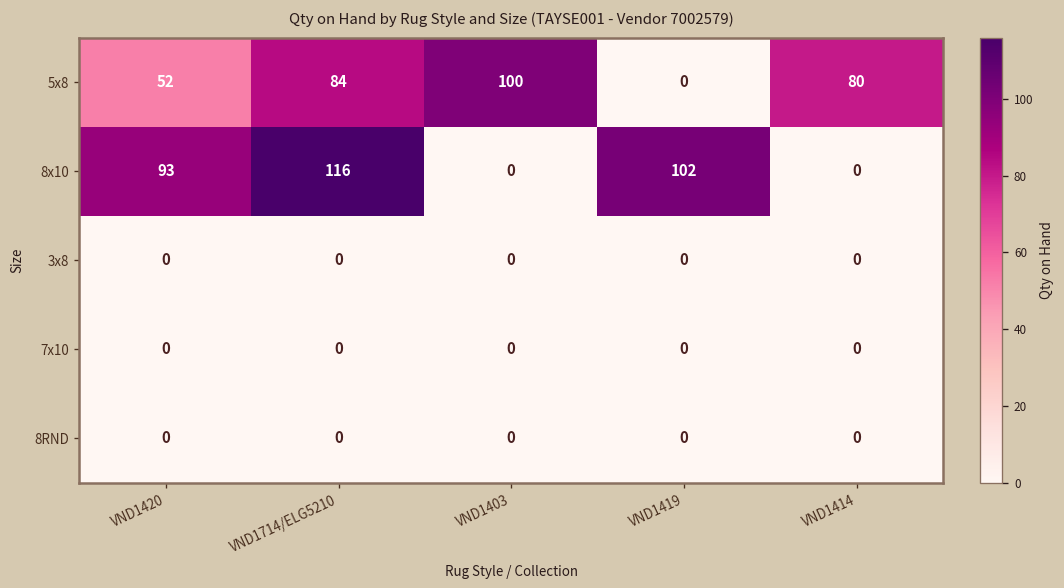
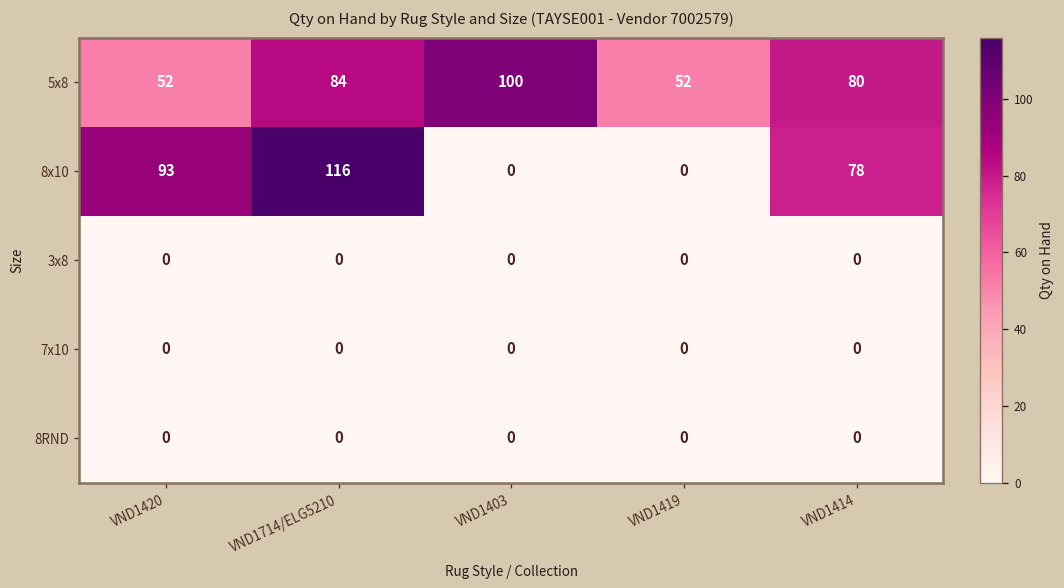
  {
    "5x8": {
      "VND1420": 52,
      "VND1714/ELG5210": 84,
      "VND1403": 100,
-     "VND1419": 0,
+     "VND1419": 52,
      "VND1414": 80
    },
    "8x10": {
      "VND1420": 93,
      "VND1714/ELG5210": 116,
      "VND1403": 0,
-     "VND1419": 102,
-     "VND1414": 0
+     "VND1419": 0,
+     "VND1414": 78
    },
    "3x8": {
      "VND1420": 0,
      "VND1714/ELG5210": 0,
      "VND1403": 0,
      "VND1419": 0,
      "VND1414": 0
    },
    "7x10": {
      "VND1420": 0,
      "VND1714/ELG5210": 0,
      "VND1403": 0,
      "VND1419": 0,
      "VND1414": 0
    },
    "8RND": {
      "VND1420": 0,
      "VND1714/ELG5210": 0,
      "VND1403": 0,
      "VND1419": 0,
      "VND1414": 0
    }
  }
